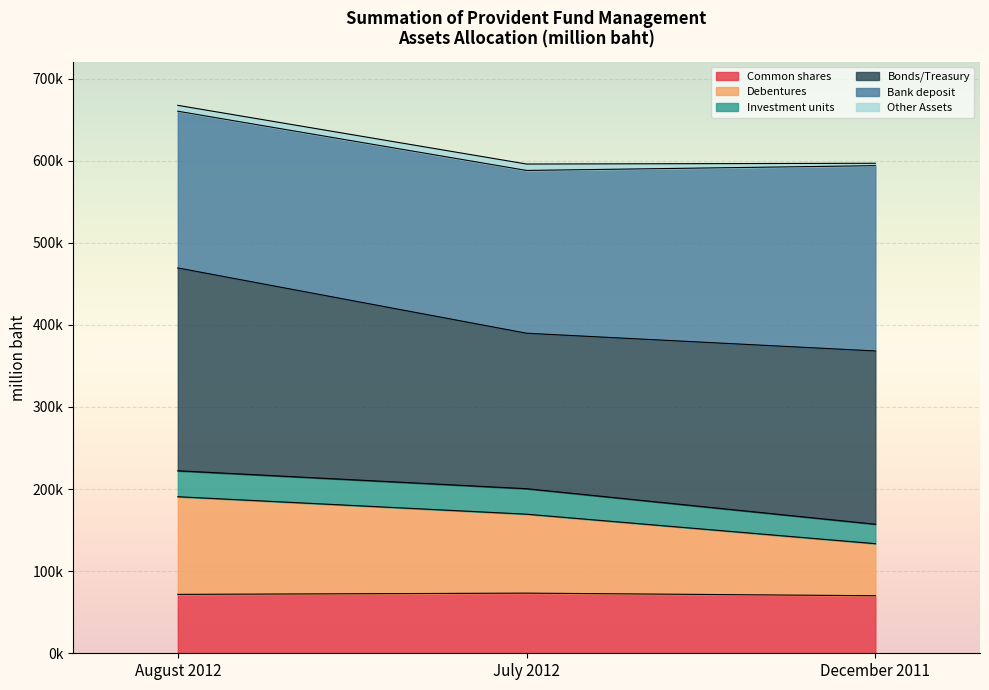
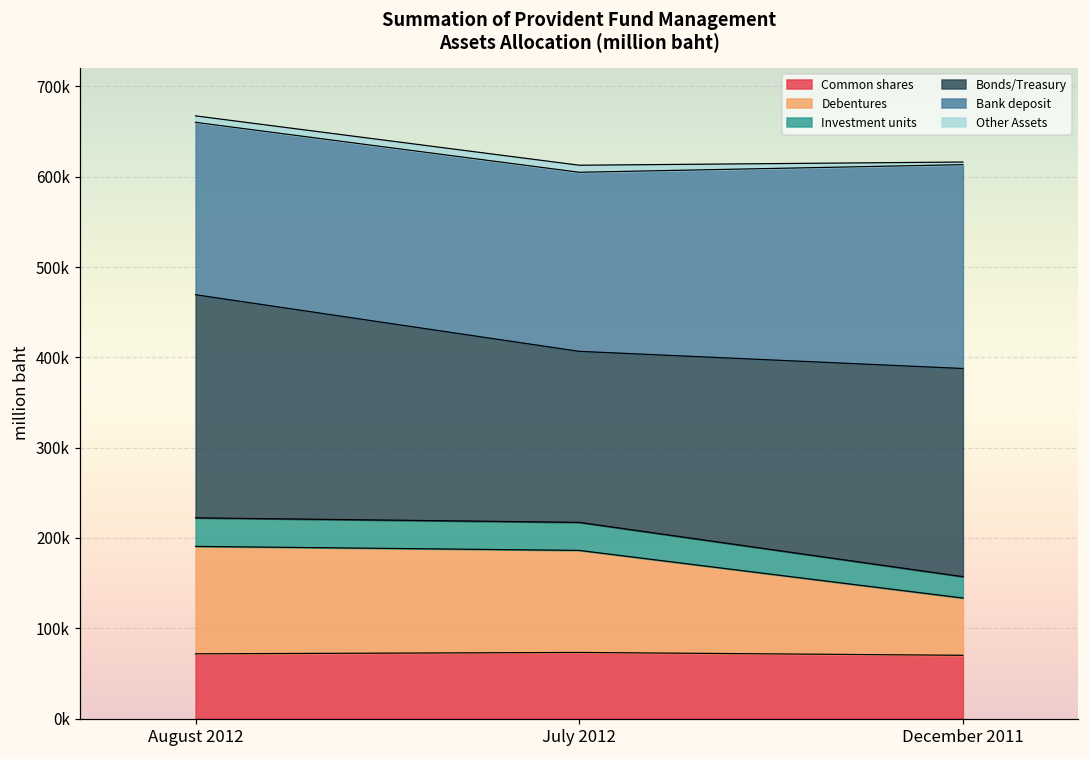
  {
    "Common shares": {
      "August 2012": 70000,
      "July 2012": 70000,
      "December 2011": 70000
    },
    "Debentures": {
      "August 2012": 120000,
-     "July 2012": 100000,
+     "July 2012": 110000,
      "December 2011": 60000
    },
    "Bonds/Treasury": {
      "August 2012": 250000,
      "July 2012": 190000,
-     "December 2011": 210000
+     "December 2011": 230000
    },
    "Other Assets": {
      "August 2012": 10000,
      "July 2012": 10000
    }
  }
